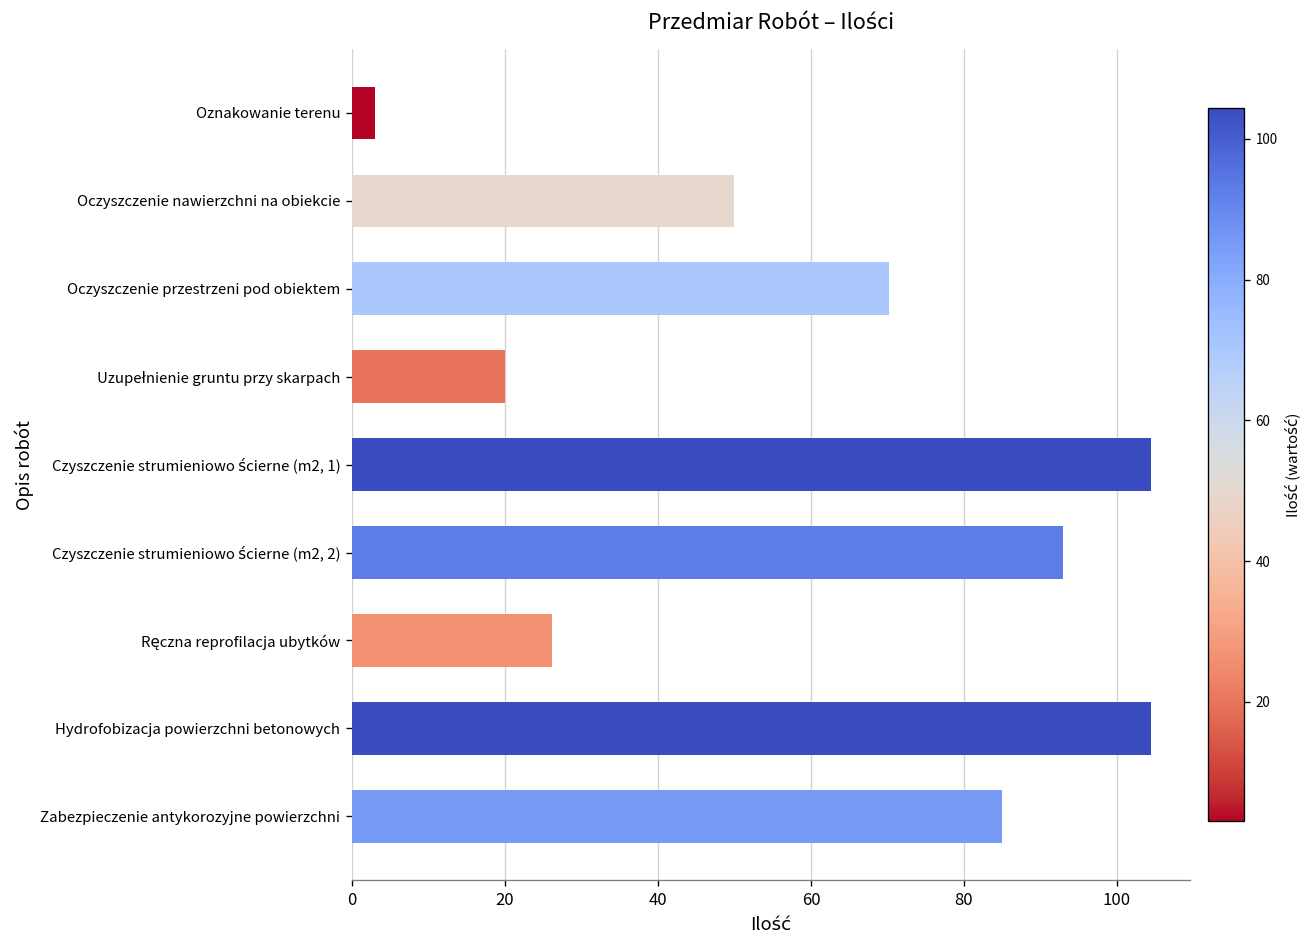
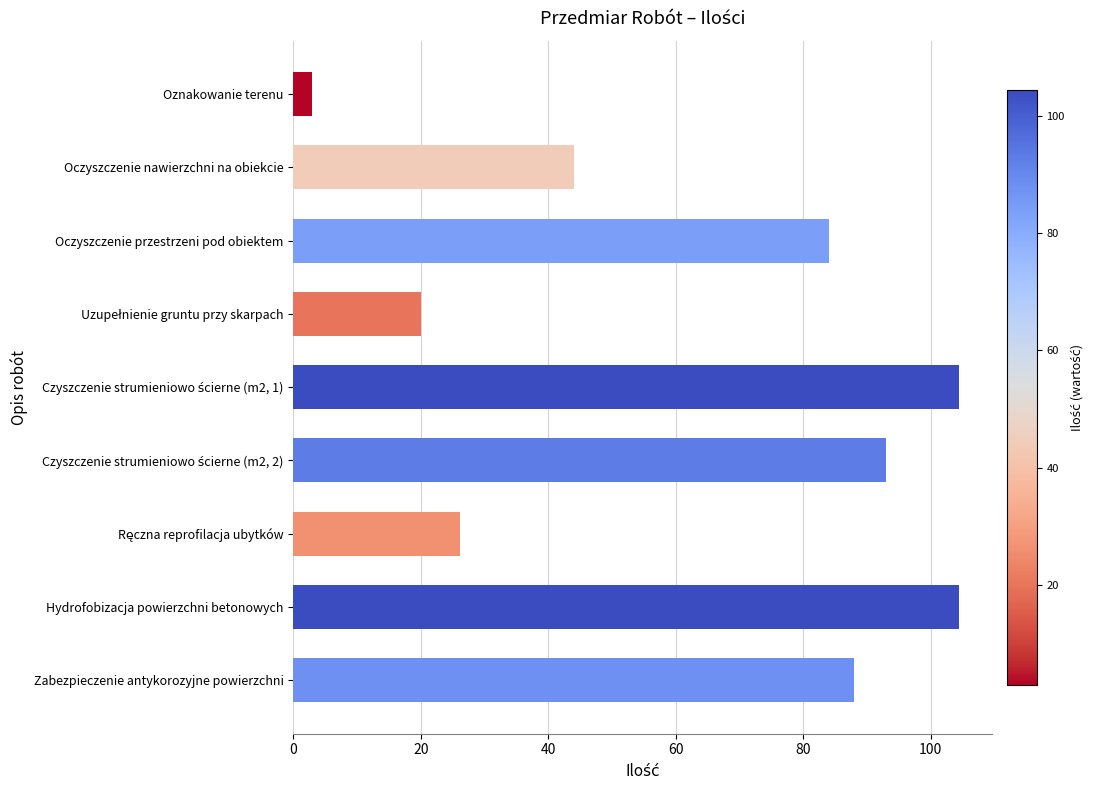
  {
    "Oznakowanie terenu": 3,
-   "Oczyszczenie nawierzchni na obiekcie": 50,
-   "Oczyszczenie przestrzeni pod obiektem": 70,
+   "Oczyszczenie nawierzchni na obiekcie": 44,
+   "Oczyszczenie przestrzeni pod obiektem": 84,
    "Uzupełnienie gruntu przy skarpach": 20,
    "Czyszczenie strumieniowo ścierne (m2, 1)": 104,
    "Czyszczenie strumieniowo ścierne (m2, 2)": 93,
    "Ręczna reprofilacja ubytków": 26,
    "Hydrofobizacja powierzchni betonowych": 104,
-   "Zabezpieczenie antykorozyjne powierzchni": 85
+   "Zabezpieczenie antykorozyjne powierzchni": 88
  }
